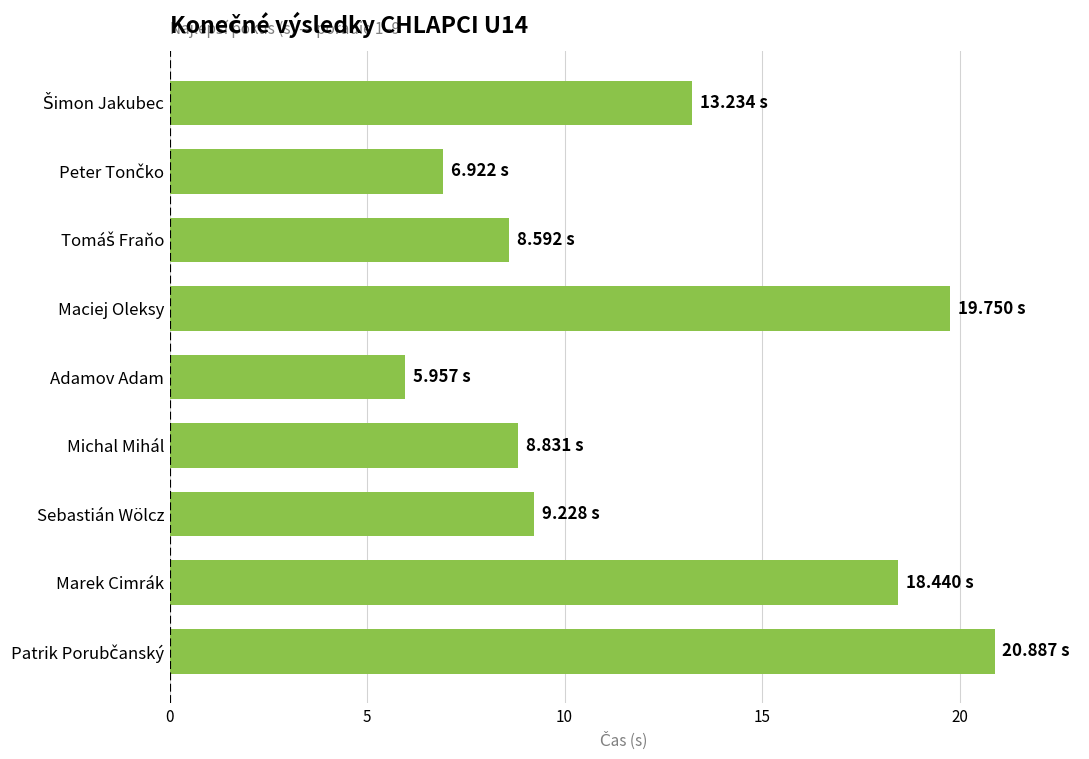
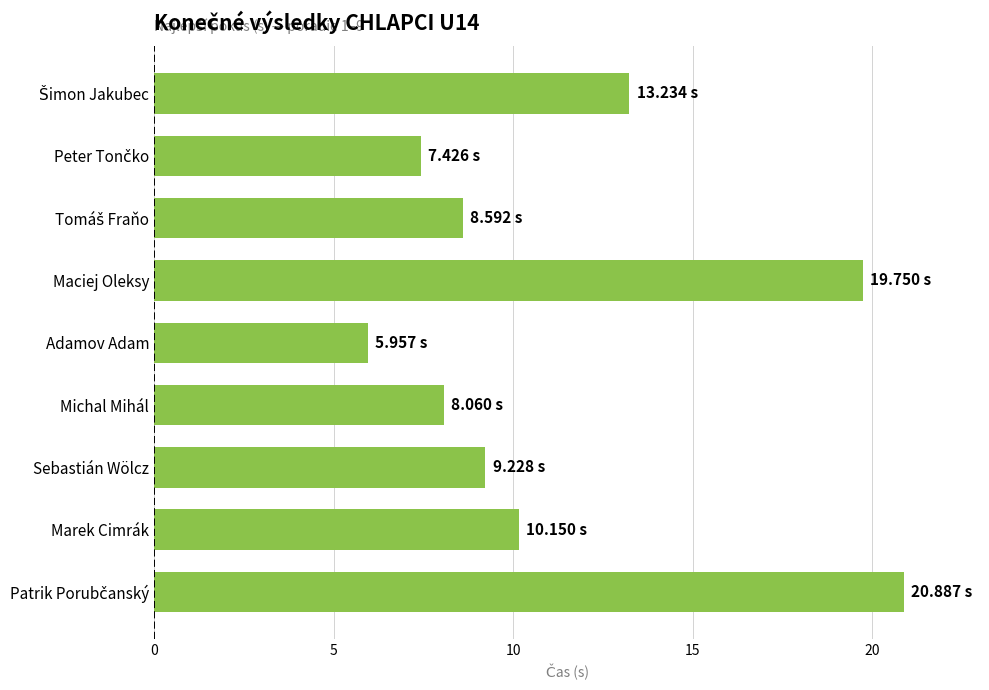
  {
    "Šimon Jakubec": 13.234,
-   "Peter Tončko": 6.922,
+   "Peter Tončko": 7.426,
    "Tomáš Fraňo": 8.592,
    "Maciej Oleksy": 19.750,
    "Adamov Adam": 5.957,
-   "Michal Mihál": 8.831,
+   "Michal Mihál": 8.060,
    "Sebastián Wölcz": 9.228,
-   "Marek Cimrák": 18.440,
+   "Marek Cimrák": 10.150,
    "Patrik Porubčanský": 20.887
  }
